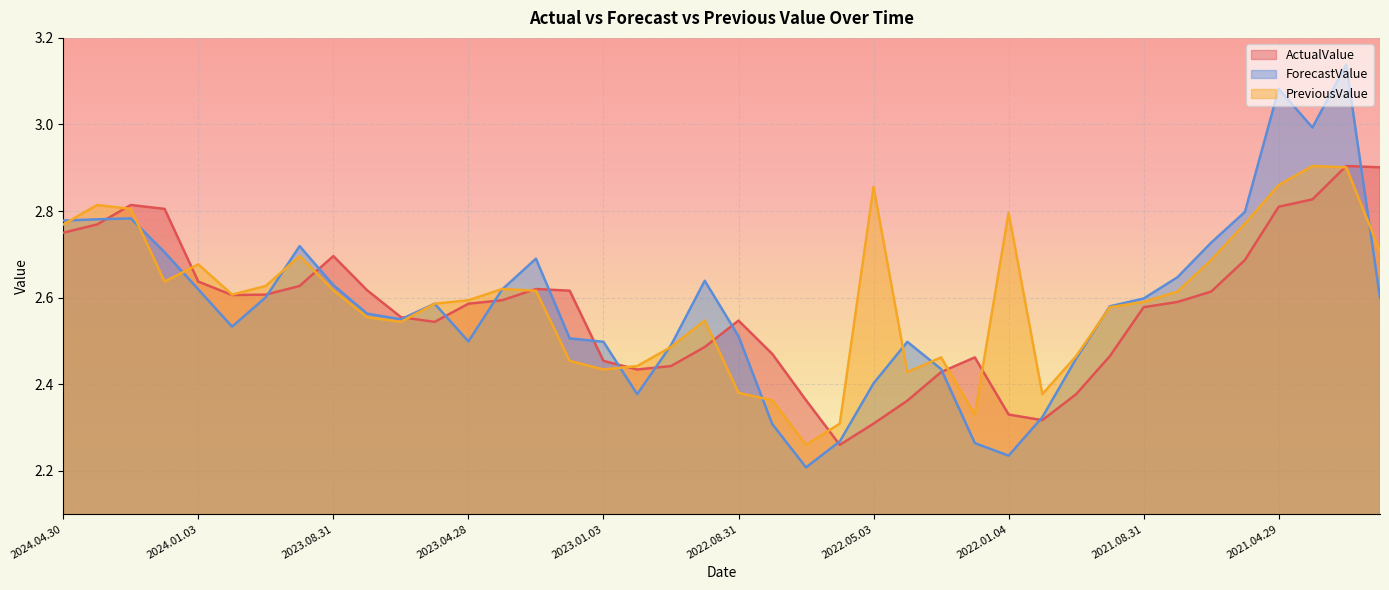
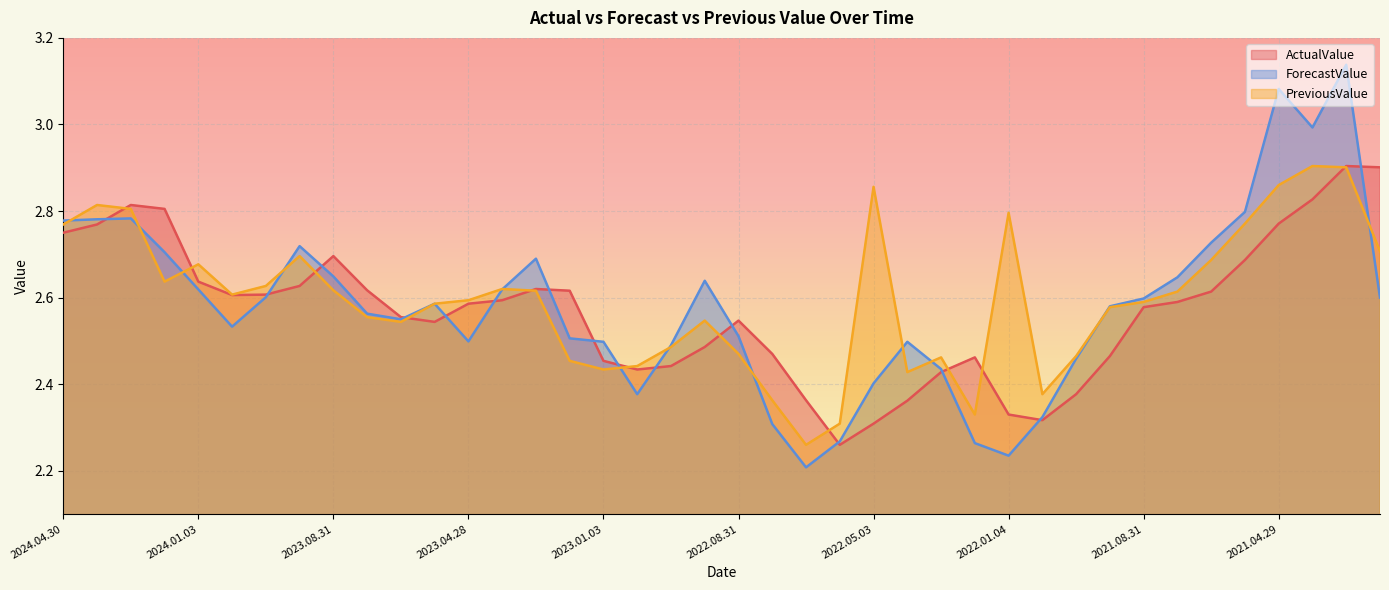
  {
    "ActualValue": {
      "2024.04.30": 2.75,
      "2024.01.03": 2.64,
      "2023.08.31": 2.70,
      "2023.04.28": 2.59,
      "2023.01.03": 2.45,
      "2022.08.31": 2.55,
      "2022.05.03": 2.31,
      "2022.01.04": 2.33,
      "2021.08.31": 2.58,
-     "2021.04.29": 2.81
+     "2021.04.29": 2.77
    },
    "ForecastValue": {
      "2024.04.30": 2.78,
      "2024.01.03": 2.62,
-     "2023.08.31": 2.63,
+     "2023.08.31": 2.65,
      "2023.04.28": 2.50,
      "2023.01.03": 2.50,
      "2022.08.31": 2.51,
      "2022.05.03": 2.40,
      "2022.01.04": 2.24,
      "2021.08.31": 2.60
    },
    "PreviousValue": {
      "2024.04.30": 2.77,
      "2024.01.03": 2.68,
      "2023.08.31": 2.62,
      "2023.04.28": 2.59,
      "2023.01.03": 2.43,
-     "2022.08.31": 2.38,
+     "2022.08.31": 2.47,
      "2022.05.03": 2.86,
      "2022.01.04": 2.80,
      "2021.08.31": 2.59,
      "2021.04.29": 2.86
    }
  }
